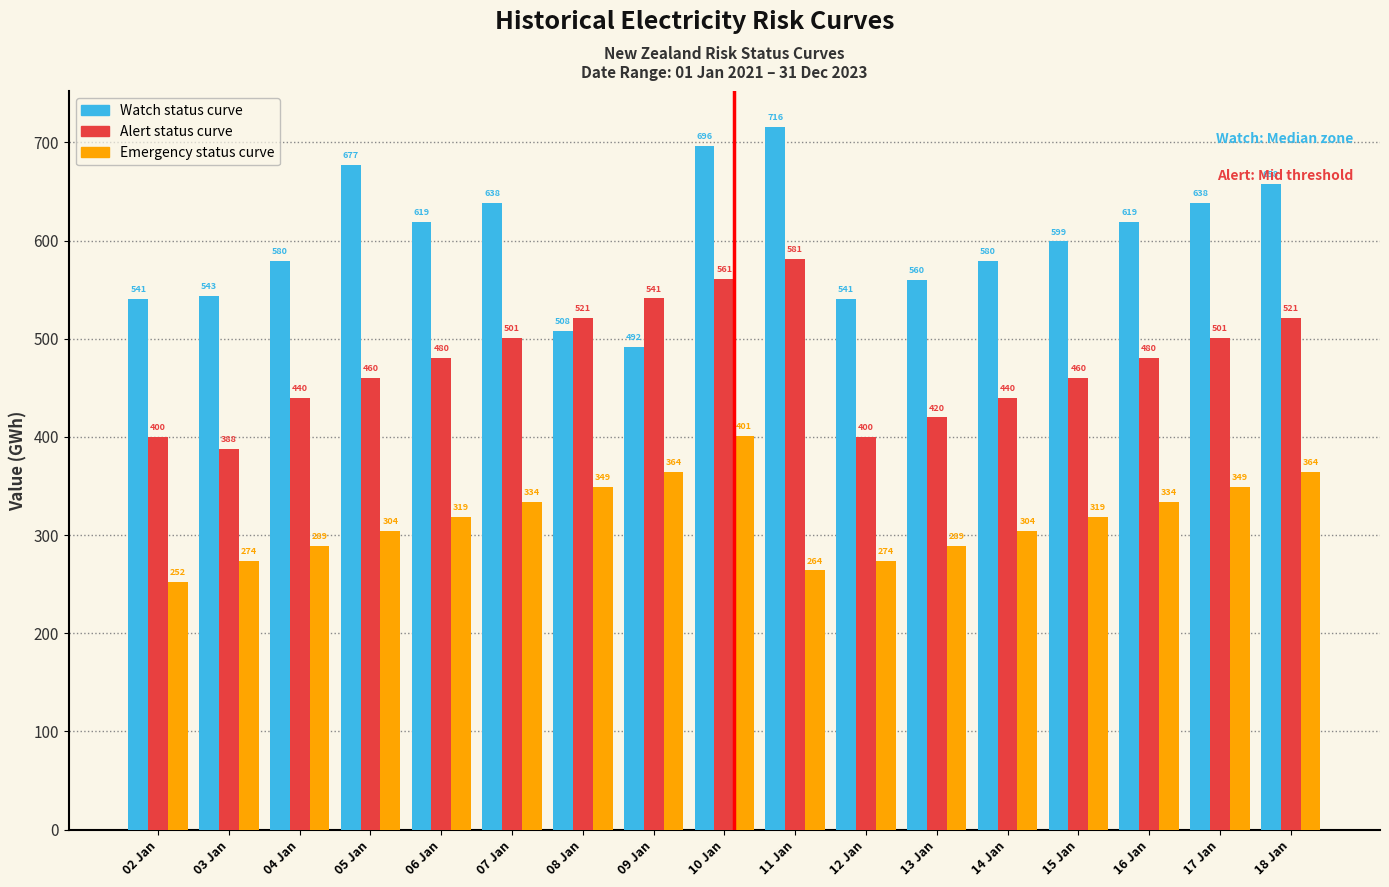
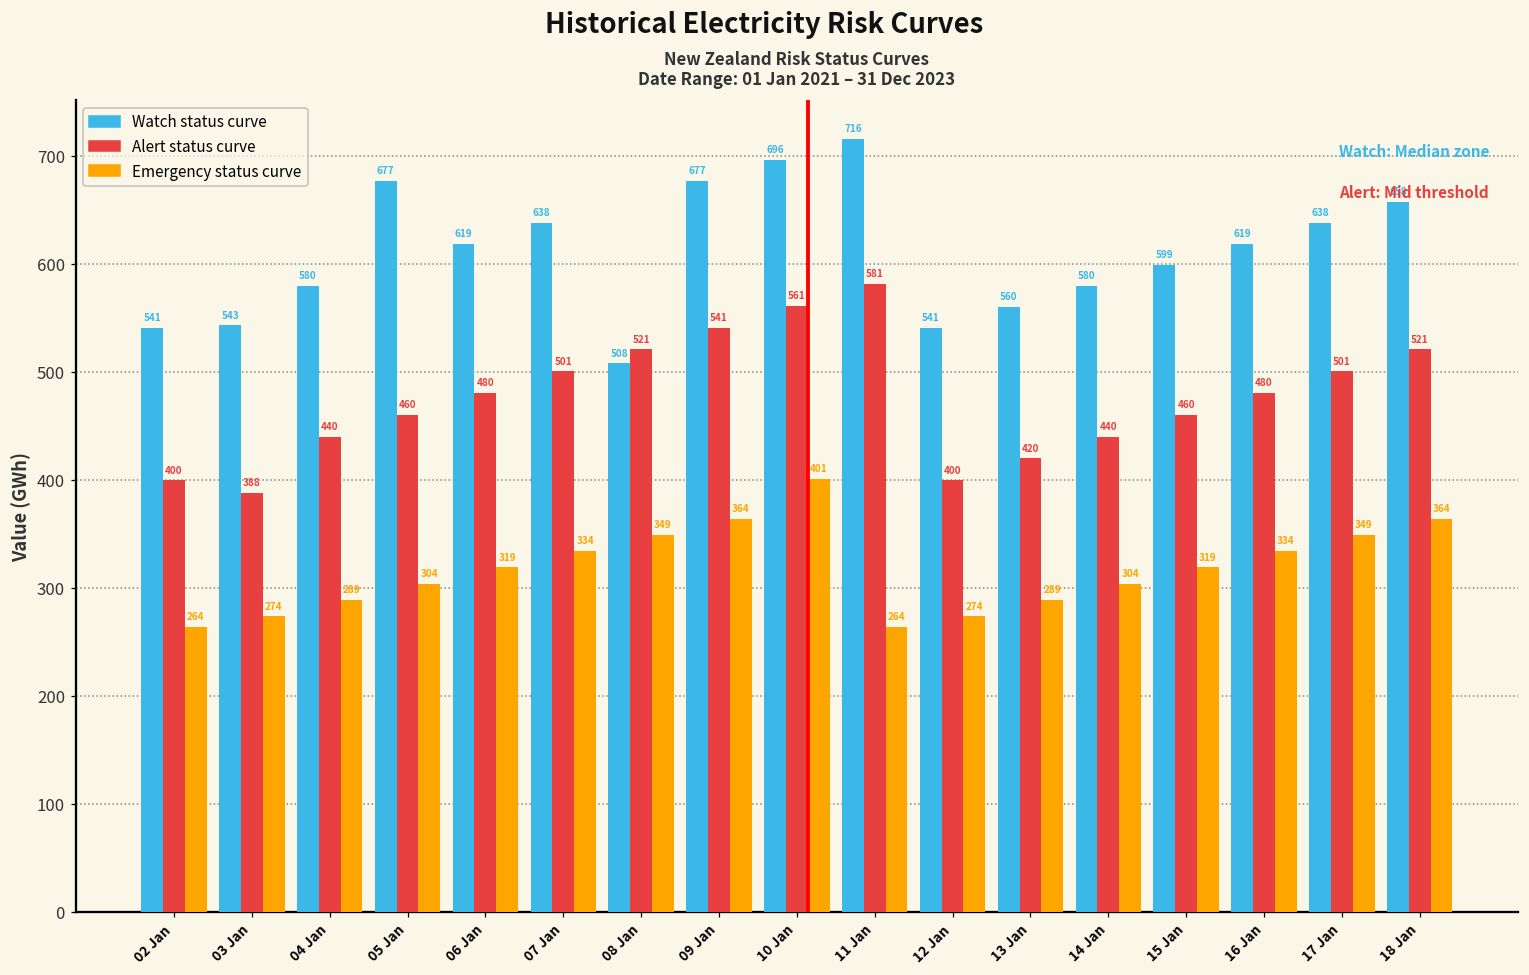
  {
    "Watch status curve": {
      "02 Jan": 541,
      "03 Jan": 543,
      "04 Jan": 580,
      "05 Jan": 677,
      "06 Jan": 619,
      "07 Jan": 638,
      "08 Jan": 508,
-     "09 Jan": 492,
+     "09 Jan": 677,
      "10 Jan": 696,
      "11 Jan": 716,
      "12 Jan": 541,
      "13 Jan": 560,
      "14 Jan": 580,
      "15 Jan": 599,
      "16 Jan": 619,
      "17 Jan": 638
    },
    "Alert status curve": {
      "02 Jan": 400,
      "03 Jan": 388,
      "04 Jan": 440,
      "05 Jan": 460,
      "06 Jan": 480,
      "07 Jan": 501,
      "08 Jan": 521,
      "09 Jan": 541,
      "10 Jan": 561,
      "11 Jan": 581,
      "12 Jan": 400,
      "13 Jan": 420,
      "14 Jan": 440,
      "15 Jan": 460,
      "16 Jan": 480,
      "17 Jan": 501,
      "18 Jan": 521
    },
    "Emergency status curve": {
-     "02 Jan": 252,
+     "02 Jan": 264,
      "03 Jan": 274,
      "04 Jan": 289,
      "05 Jan": 304,
      "06 Jan": 319,
      "07 Jan": 334,
      "08 Jan": 349,
      "09 Jan": 364,
      "10 Jan": 401,
      "11 Jan": 264,
      "12 Jan": 274,
      "13 Jan": 289,
      "14 Jan": 304,
      "15 Jan": 319,
      "16 Jan": 334,
      "17 Jan": 349,
      "18 Jan": 364
    }
  }
